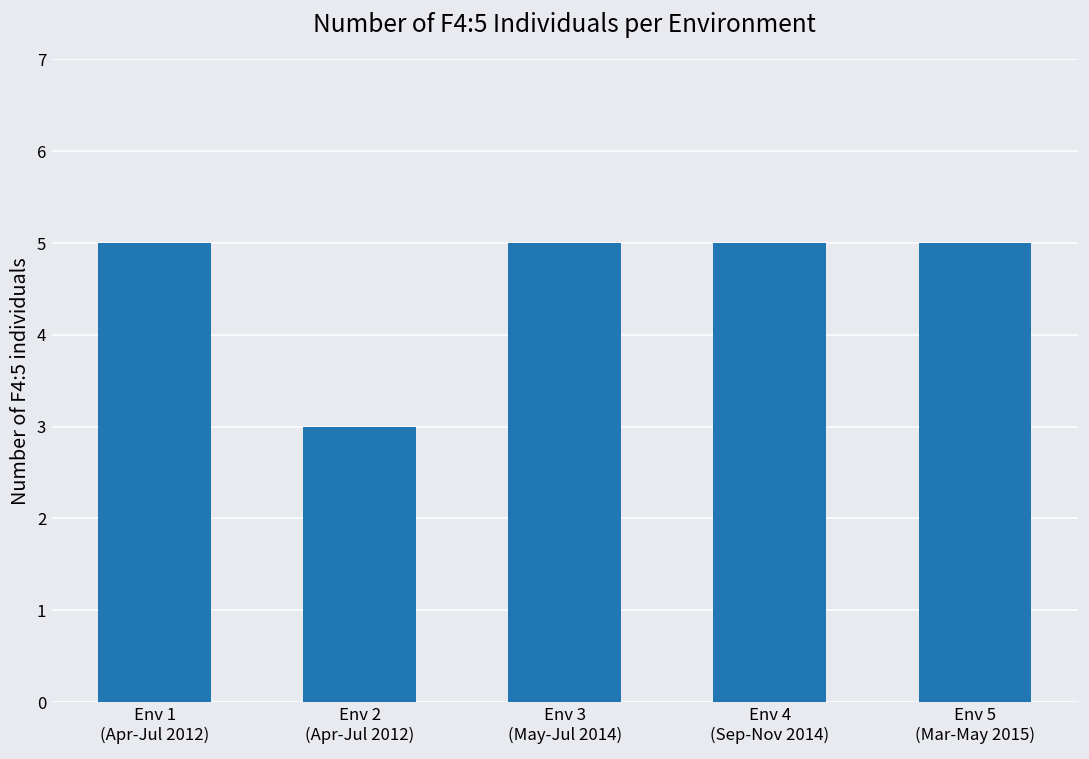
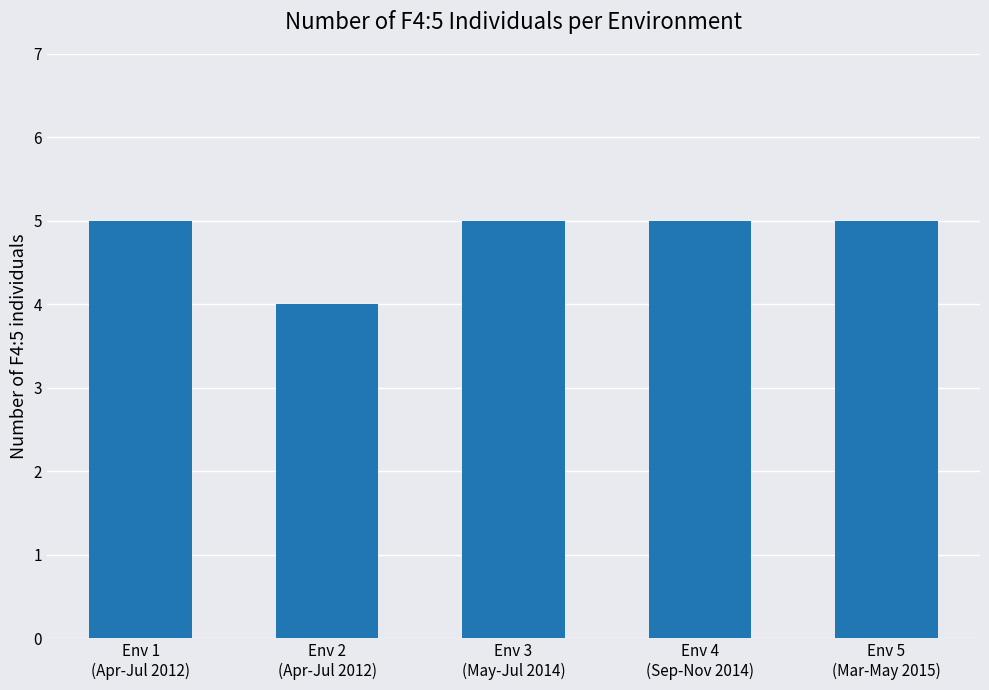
  {
    "Env 1 (Apr-Jul 2012)": 5,
-   "Env 2 (Apr-Jul 2012)": 3,
+   "Env 2 (Apr-Jul 2012)": 4,
    "Env 3 (May-Jul 2014)": 5,
    "Env 4 (Sep-Nov 2014)": 5,
    "Env 5 (Mar-May 2015)": 5
  }
